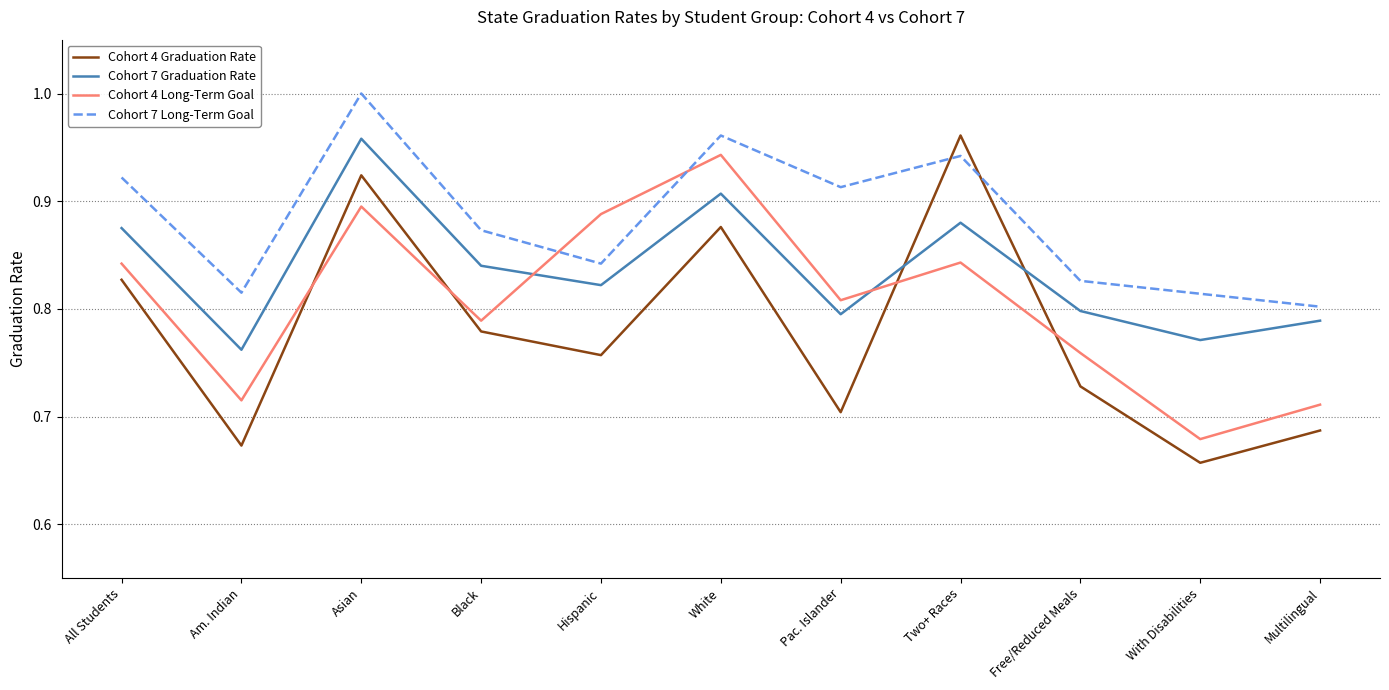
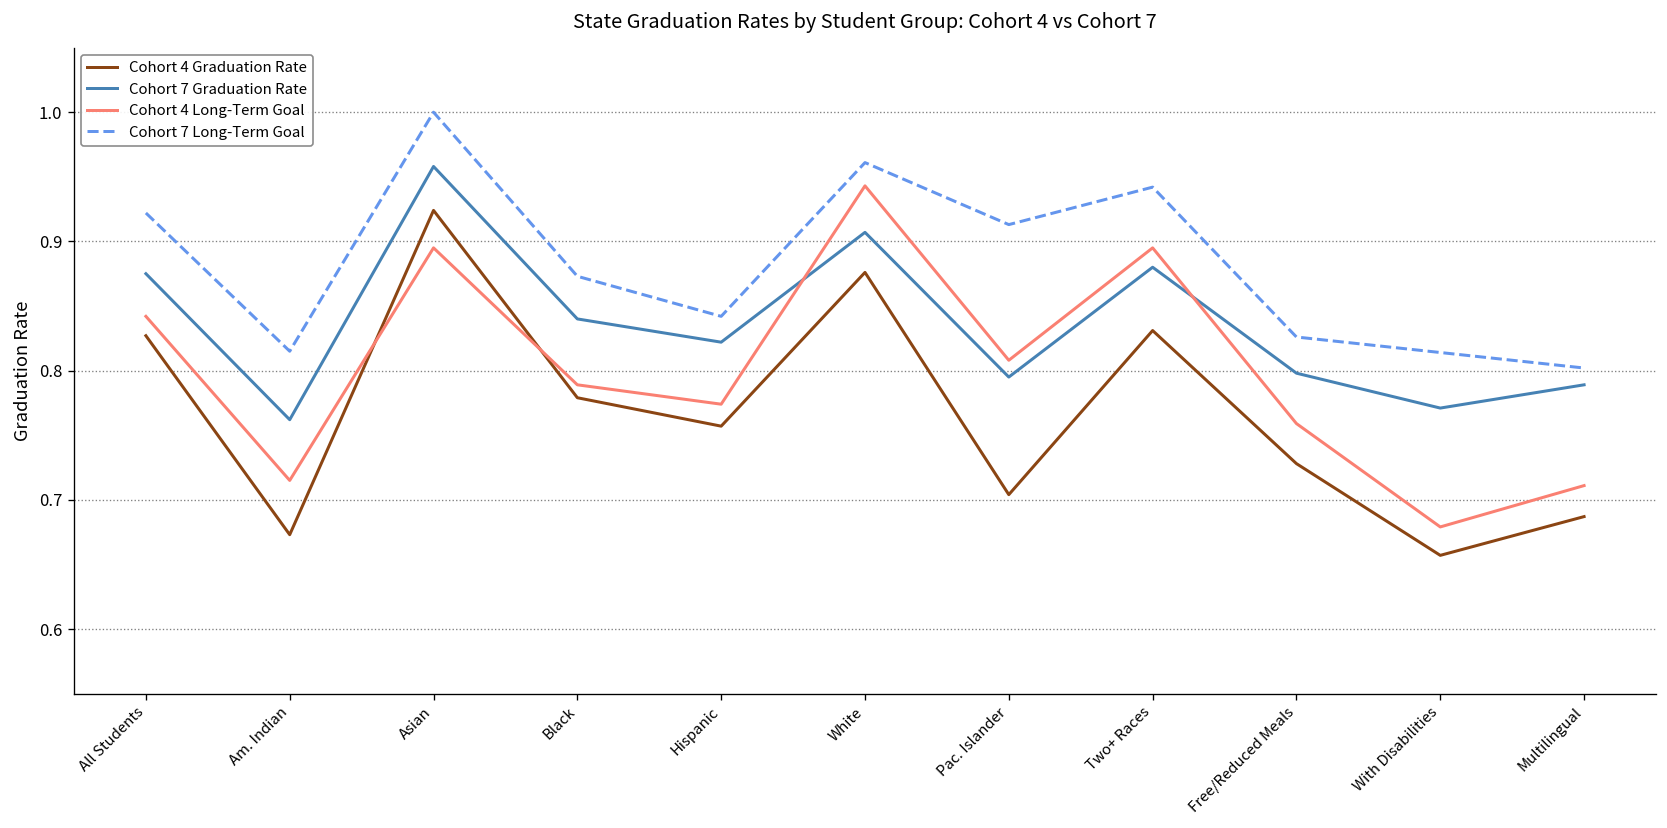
  {
    "Cohort 4 Graduation Rate": {
      "All Students": 0.827,
      "Am. Indian": 0.673,
      "Asian": 0.924,
      "Black": 0.779,
      "Hispanic": 0.757,
      "White": 0.876,
      "Pac. Islander": 0.704,
-     "Two+ Races": 0.961,
+     "Two+ Races": 0.831,
      "Free/Reduced Meals": 0.728,
      "With Disabilities": 0.657,
      "Multilingual": 0.687
    },
    "Cohort 7 Graduation Rate": {
      "All Students": 0.875,
      "Am. Indian": 0.762,
      "Asian": 0.958,
      "Black": 0.840,
      "Hispanic": 0.822,
      "White": 0.907,
      "Pac. Islander": 0.795,
      "Two+ Races": 0.880,
      "Free/Reduced Meals": 0.798,
      "With Disabilities": 0.771,
      "Multilingual": 0.789
    },
    "Cohort 4 Long-Term Goal": {
      "All Students": 0.842,
      "Am. Indian": 0.715,
      "Asian": 0.895,
      "Black": 0.789,
-     "Hispanic": 0.888,
+     "Hispanic": 0.774,
      "White": 0.943,
      "Pac. Islander": 0.808,
-     "Two+ Races": 0.843,
+     "Two+ Races": 0.895,
      "Free/Reduced Meals": 0.759,
      "With Disabilities": 0.679,
      "Multilingual": 0.711
    },
    "Cohort 7 Long-Term Goal": {
      "All Students": 0.922,
      "Am. Indian": 0.815,
      "Asian": 1.000,
      "Black": 0.873,
      "Hispanic": 0.842,
      "White": 0.961,
      "Pac. Islander": 0.913,
      "Two+ Races": 0.942,
      "Free/Reduced Meals": 0.826,
      "With Disabilities": 0.814,
      "Multilingual": 0.802
    }
  }
